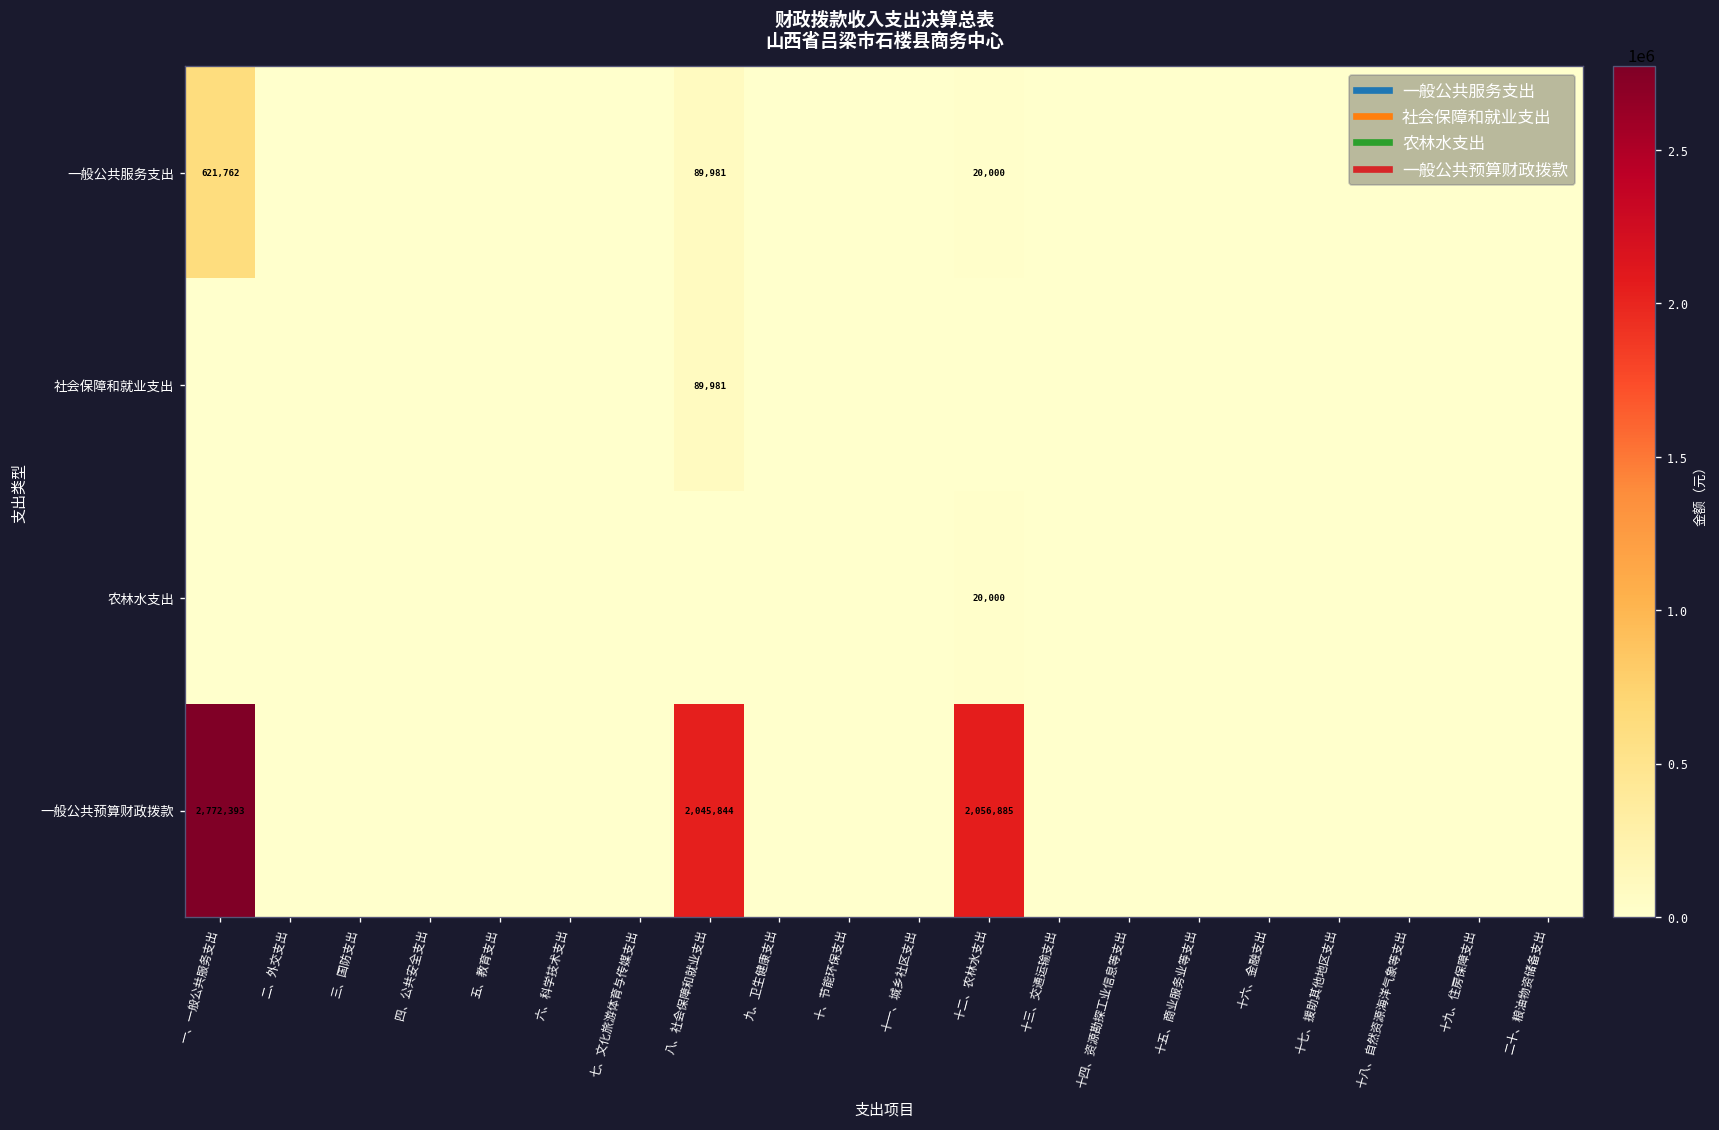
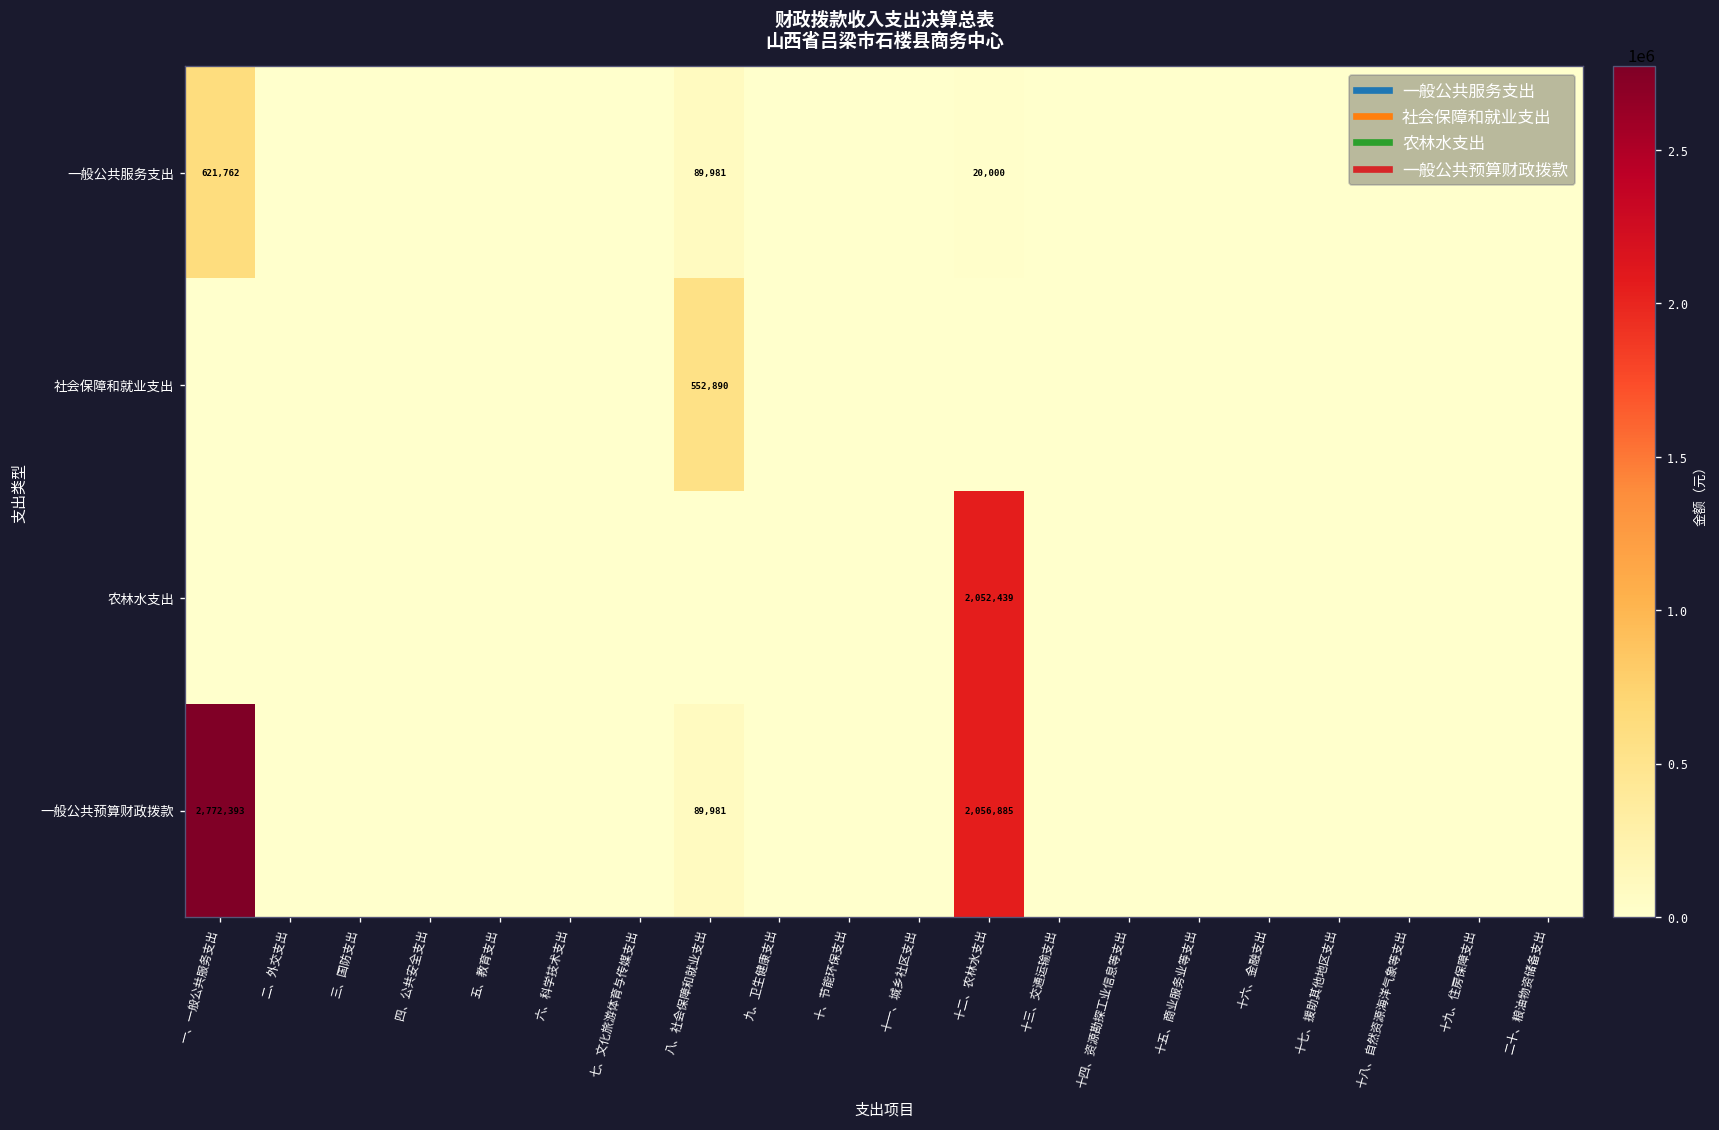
  {
    "一般公共服务支出": {
      "一、一般公共服务支出": "621,762",
      "八、社会保障和就业支出": "89,981",
      "十二、农林水支出": "20,000"
    },
    "社会保障和就业支出": {
-     "八、社会保障和就业支出": "89,981"
+     "八、社会保障和就业支出": "552,890"
    },
    "农林水支出": {
-     "十二、农林水支出": "20,000"
+     "十二、农林水支出": "2,052,439"
    },
    "一般公共预算财政拨款": {
      "一、一般公共服务支出": "2,772,393",
-     "八、社会保障和就业支出": "2,045,844",
+     "八、社会保障和就业支出": "89,981",
      "十二、农林水支出": "2,056,885"
    }
  }
